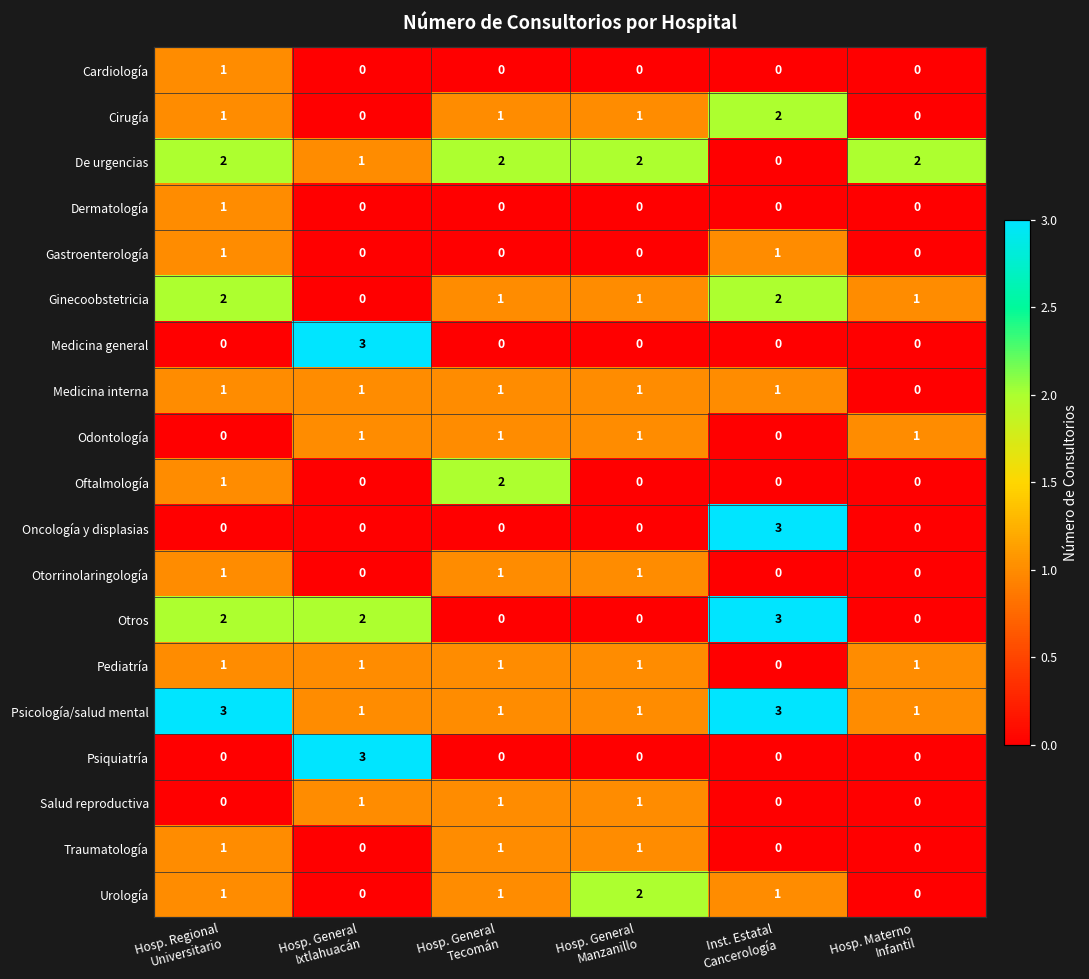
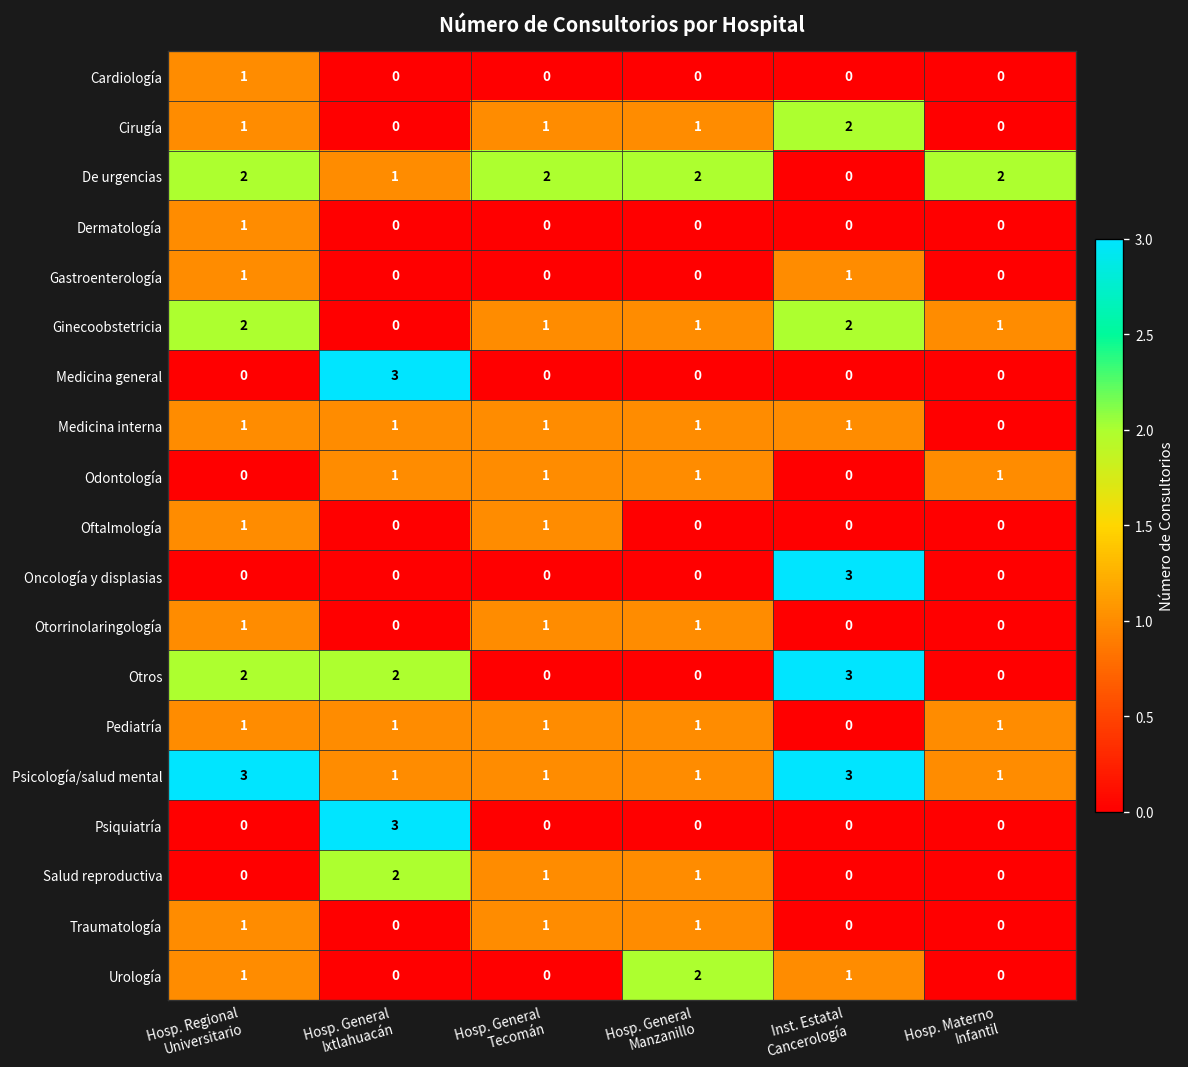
  {
    "Cardiología": {
      "Hosp. Regional Universitario": 1,
      "Hosp. General Ixtlahuacán": 0,
      "Hosp. General Tecomán": 0,
      "Hosp. General Manzanillo": 0,
      "Inst. Estatal Cancerología": 0,
      "Hosp. Materno Infantil": 0
    },
    "Cirugía": {
      "Hosp. Regional Universitario": 1,
      "Hosp. General Ixtlahuacán": 0,
      "Hosp. General Tecomán": 1,
      "Hosp. General Manzanillo": 1,
      "Inst. Estatal Cancerología": 2,
      "Hosp. Materno Infantil": 0
    },
    "De urgencias": {
      "Hosp. Regional Universitario": 2,
      "Hosp. General Ixtlahuacán": 1,
      "Hosp. General Tecomán": 2,
      "Hosp. General Manzanillo": 2,
      "Inst. Estatal Cancerología": 0,
      "Hosp. Materno Infantil": 2
    },
    "Dermatología": {
      "Hosp. Regional Universitario": 1,
      "Hosp. General Ixtlahuacán": 0,
      "Hosp. General Tecomán": 0,
      "Hosp. General Manzanillo": 0,
      "Inst. Estatal Cancerología": 0,
      "Hosp. Materno Infantil": 0
    },
    "Gastroenterología": {
      "Hosp. Regional Universitario": 1,
      "Hosp. General Ixtlahuacán": 0,
      "Hosp. General Tecomán": 0,
      "Hosp. General Manzanillo": 0,
      "Inst. Estatal Cancerología": 1,
      "Hosp. Materno Infantil": 0
    },
    "Ginecoobstetricia": {
      "Hosp. Regional Universitario": 2,
      "Hosp. General Ixtlahuacán": 0,
      "Hosp. General Tecomán": 1,
      "Hosp. General Manzanillo": 1,
      "Inst. Estatal Cancerología": 2,
      "Hosp. Materno Infantil": 1
    },
    "Medicina general": {
      "Hosp. Regional Universitario": 0,
      "Hosp. General Ixtlahuacán": 3,
      "Hosp. General Tecomán": 0,
      "Hosp. General Manzanillo": 0,
      "Inst. Estatal Cancerología": 0,
      "Hosp. Materno Infantil": 0
    },
    "Medicina interna": {
      "Hosp. Regional Universitario": 1,
      "Hosp. General Ixtlahuacán": 1,
      "Hosp. General Tecomán": 1,
      "Hosp. General Manzanillo": 1,
      "Inst. Estatal Cancerología": 1,
      "Hosp. Materno Infantil": 0
    },
    "Odontología": {
      "Hosp. Regional Universitario": 0,
      "Hosp. General Ixtlahuacán": 1,
      "Hosp. General Tecomán": 1,
      "Hosp. General Manzanillo": 1,
      "Inst. Estatal Cancerología": 0,
      "Hosp. Materno Infantil": 1
    },
    "Oftalmología": {
      "Hosp. Regional Universitario": 1,
      "Hosp. General Ixtlahuacán": 0,
-     "Hosp. General Tecomán": 2,
+     "Hosp. General Tecomán": 1,
      "Hosp. General Manzanillo": 0,
      "Inst. Estatal Cancerología": 0,
      "Hosp. Materno Infantil": 0
    },
    "Oncología y displasias": {
      "Hosp. Regional Universitario": 0,
      "Hosp. General Ixtlahuacán": 0,
      "Hosp. General Tecomán": 0,
      "Hosp. General Manzanillo": 0,
      "Inst. Estatal Cancerología": 3,
      "Hosp. Materno Infantil": 0
    },
    "Otorrinolaringología": {
      "Hosp. Regional Universitario": 1,
      "Hosp. General Ixtlahuacán": 0,
      "Hosp. General Tecomán": 1,
      "Hosp. General Manzanillo": 1,
      "Inst. Estatal Cancerología": 0,
      "Hosp. Materno Infantil": 0
    },
    "Otros": {
      "Hosp. Regional Universitario": 2,
      "Hosp. General Ixtlahuacán": 2,
      "Hosp. General Tecomán": 0,
      "Hosp. General Manzanillo": 0,
      "Inst. Estatal Cancerología": 3,
      "Hosp. Materno Infantil": 0
    },
    "Pediatría": {
      "Hosp. Regional Universitario": 1,
      "Hosp. General Ixtlahuacán": 1,
      "Hosp. General Tecomán": 1,
      "Hosp. General Manzanillo": 1,
      "Inst. Estatal Cancerología": 0,
      "Hosp. Materno Infantil": 1
    },
    "Psicología/salud mental": {
      "Hosp. Regional Universitario": 3,
      "Hosp. General Ixtlahuacán": 1,
      "Hosp. General Tecomán": 1,
      "Hosp. General Manzanillo": 1,
      "Inst. Estatal Cancerología": 3,
      "Hosp. Materno Infantil": 1
    },
    "Psiquiatría": {
      "Hosp. Regional Universitario": 0,
      "Hosp. General Ixtlahuacán": 3,
      "Hosp. General Tecomán": 0,
      "Hosp. General Manzanillo": 0,
      "Inst. Estatal Cancerología": 0,
      "Hosp. Materno Infantil": 0
    },
    "Salud reproductiva": {
      "Hosp. Regional Universitario": 0,
-     "Hosp. General Ixtlahuacán": 1,
+     "Hosp. General Ixtlahuacán": 2,
      "Hosp. General Tecomán": 1,
      "Hosp. General Manzanillo": 1,
      "Inst. Estatal Cancerología": 0,
      "Hosp. Materno Infantil": 0
    },
    "Traumatología": {
      "Hosp. Regional Universitario": 1,
      "Hosp. General Ixtlahuacán": 0,
      "Hosp. General Tecomán": 1,
      "Hosp. General Manzanillo": 1,
      "Inst. Estatal Cancerología": 0,
      "Hosp. Materno Infantil": 0
    },
    "Urología": {
      "Hosp. Regional Universitario": 1,
      "Hosp. General Ixtlahuacán": 0,
-     "Hosp. General Tecomán": 1,
+     "Hosp. General Tecomán": 0,
      "Hosp. General Manzanillo": 2,
      "Inst. Estatal Cancerología": 1,
      "Hosp. Materno Infantil": 0
    }
  }
